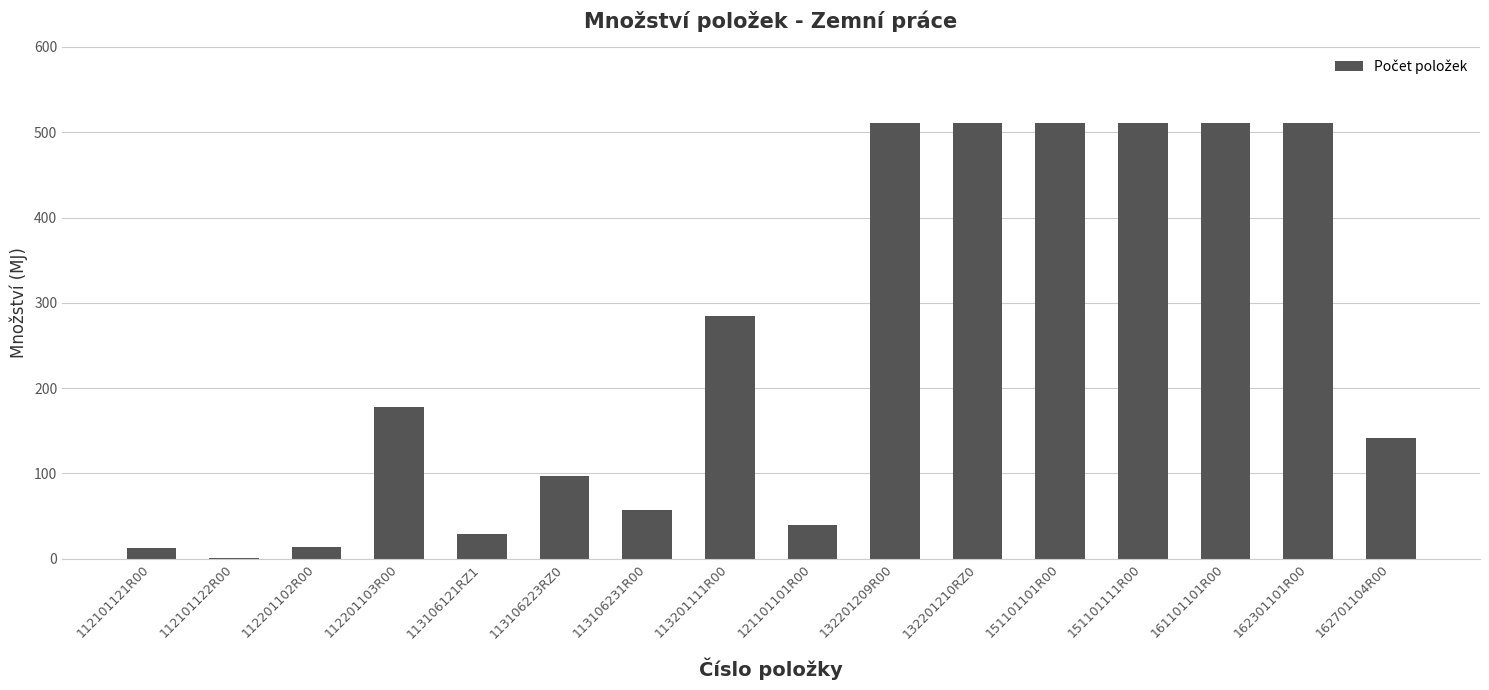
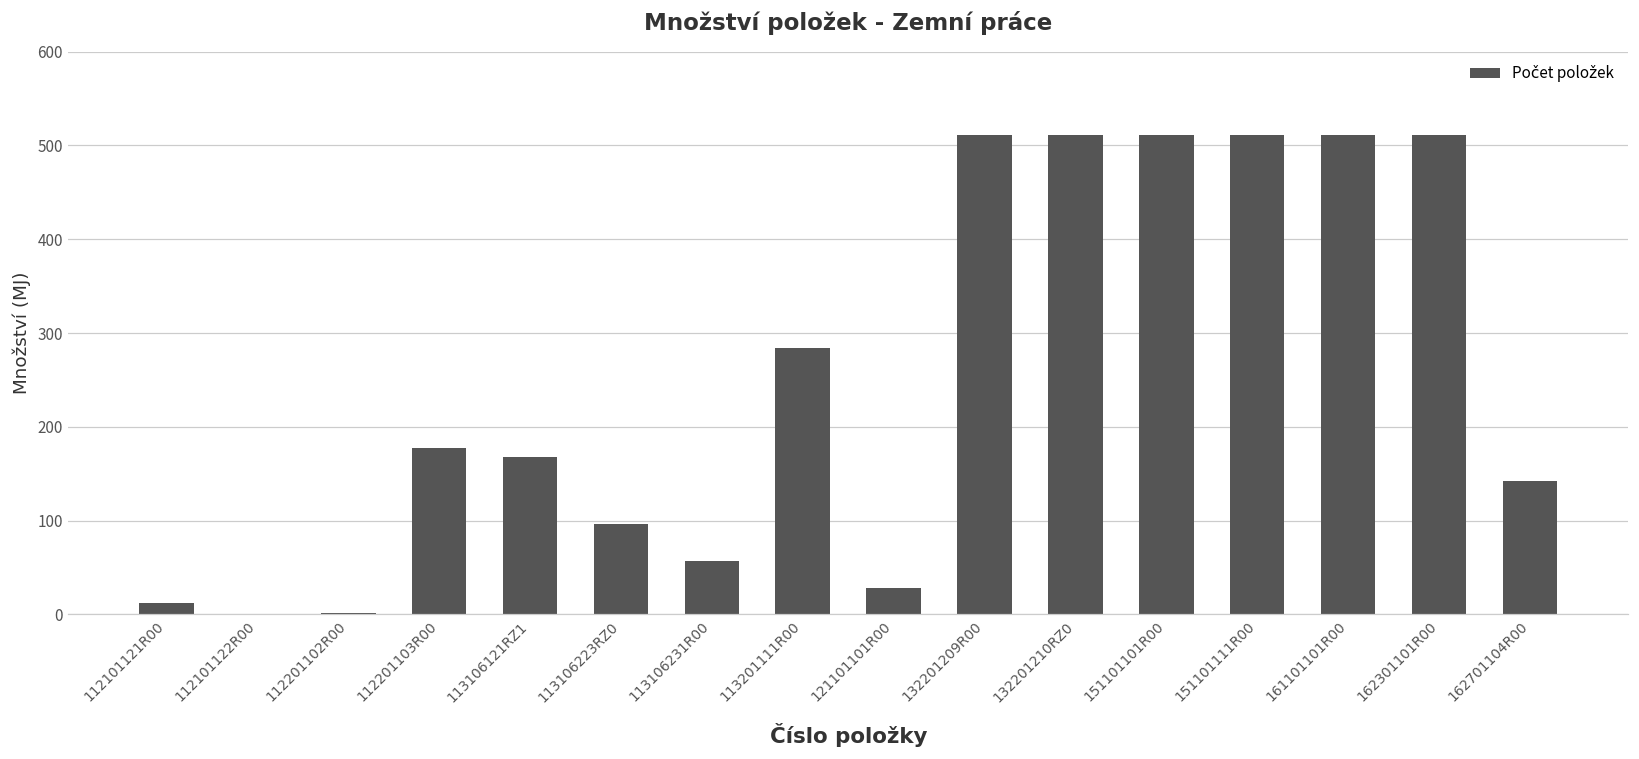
  {
    "112101121R00": 10,
-   "112201102R00": 10,
+   "112201102R00": 0,
    "112201103R00": 180,
-   "113106121RZ1": 30,
+   "113106121RZ1": 170,
    "113106223RZ0": 100,
    "113106231R00": 60,
    "113201111R00": 280,
-   "121101101R00": 40,
+   "121101101R00": 30,
    "132201209R00": 510,
    "132201210RZ0": 510,
    "151101101R00": 510,
    "151101111R00": 510,
    "161101101R00": 510,
    "162301101R00": 510,
    "162701104R00": 140
  }
